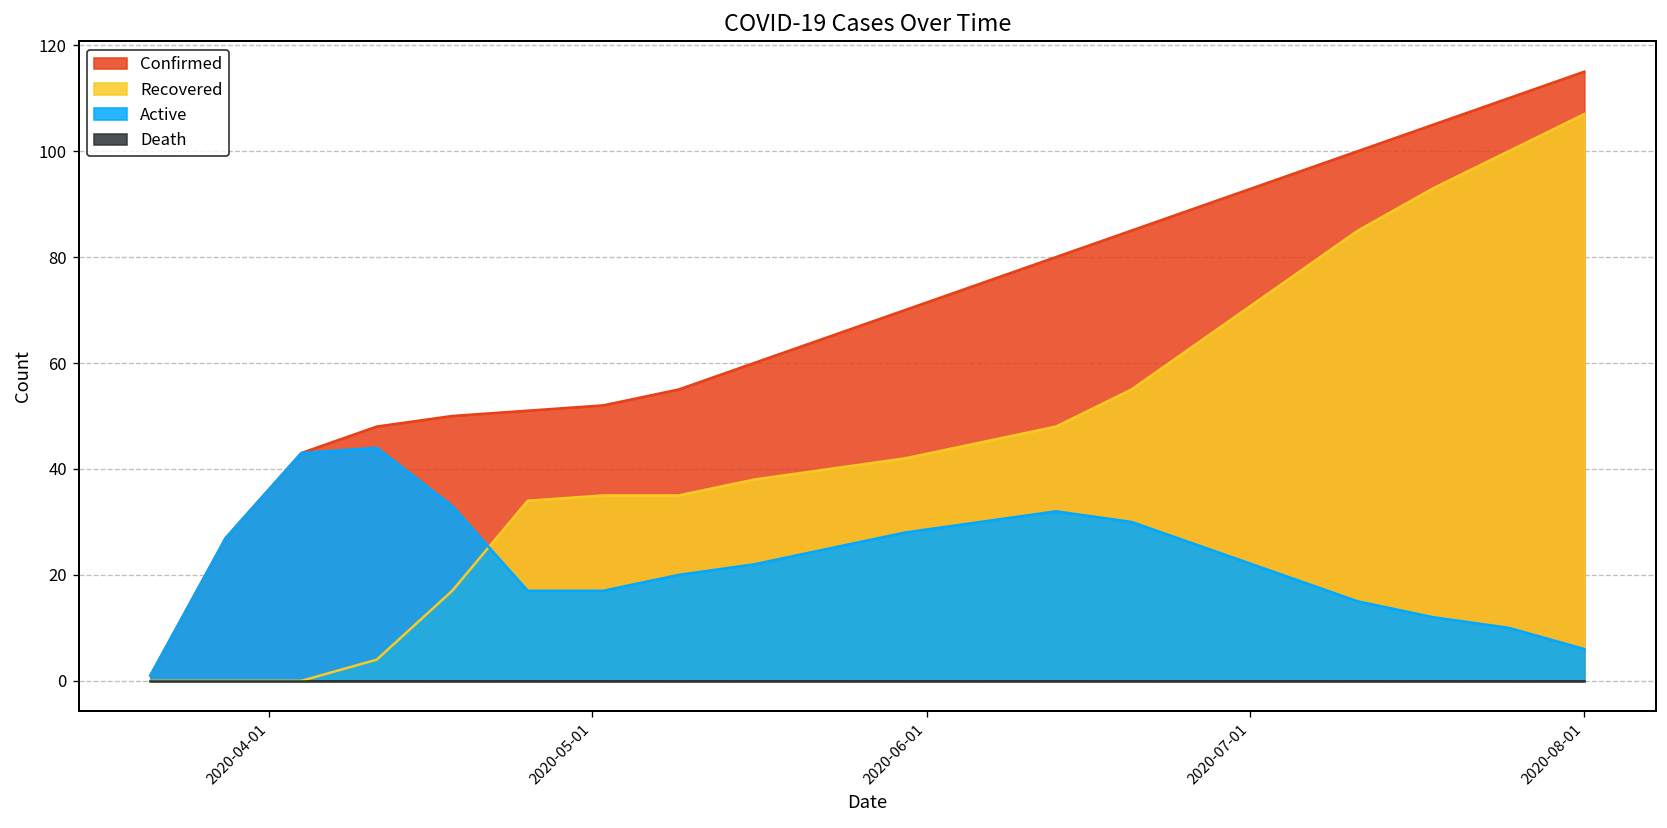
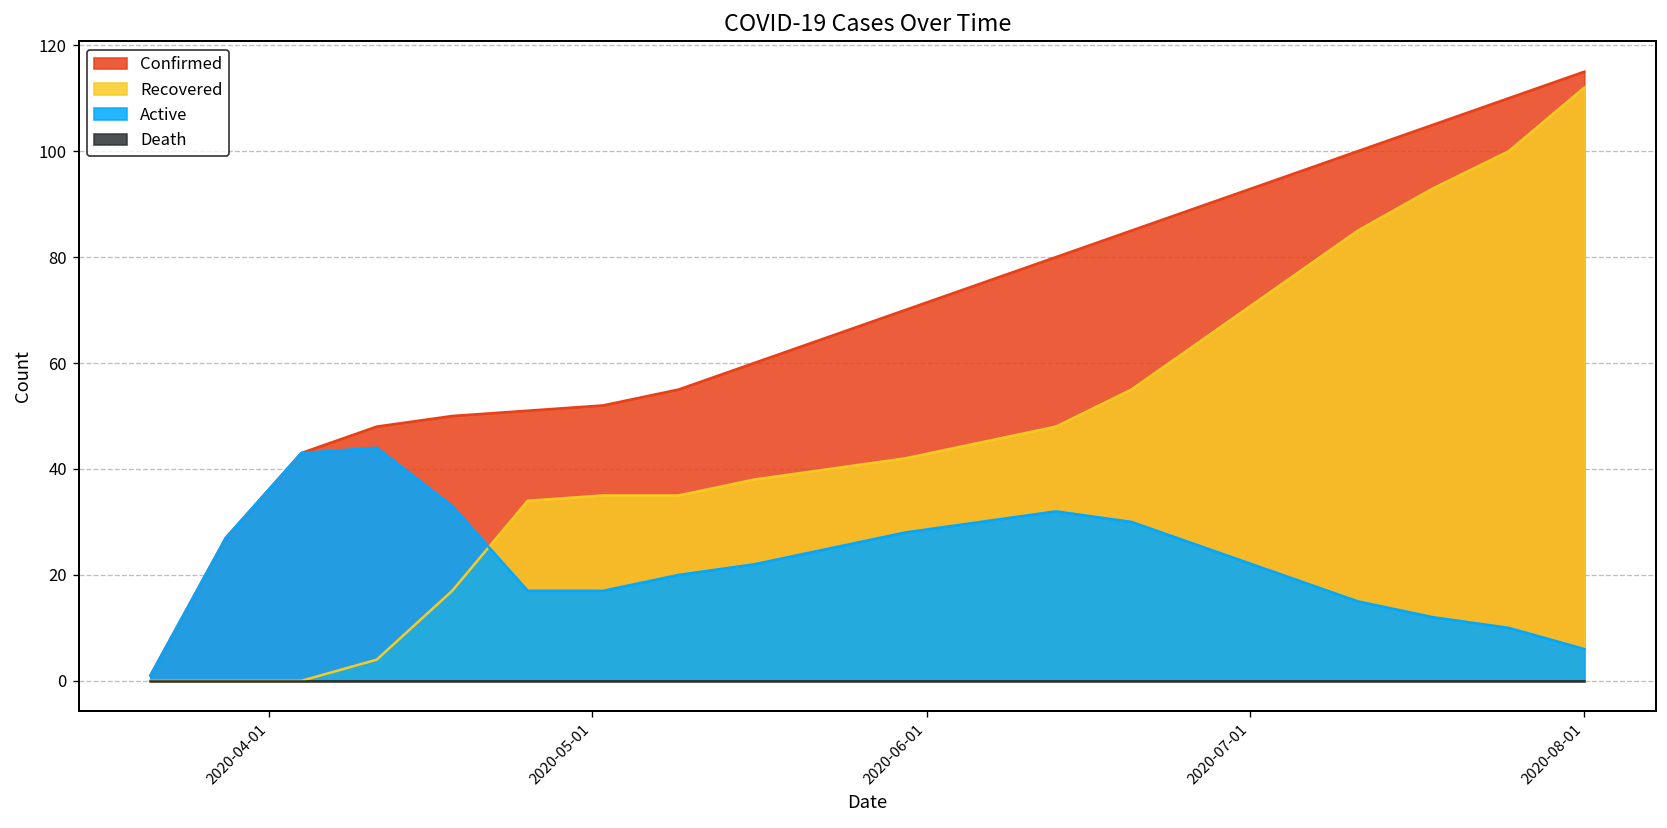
  {
    "Confirmed": {
      "2020-08-01": 115
    },
    "Recovered": {
-     "2020-08-01": 107
+     "2020-08-01": 112
    },
    "Active": {
      "2020-08-01": 6
    },
    "Death": {
      "2020-08-01": 0
    }
  }
